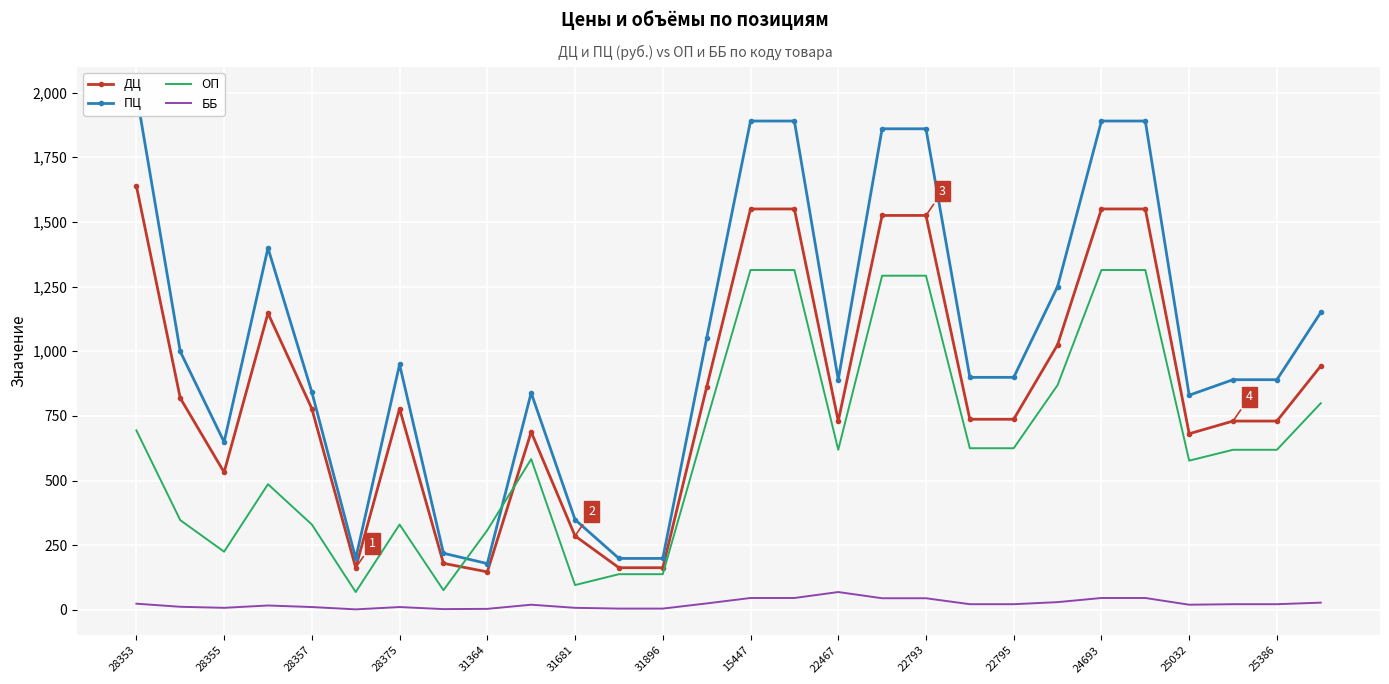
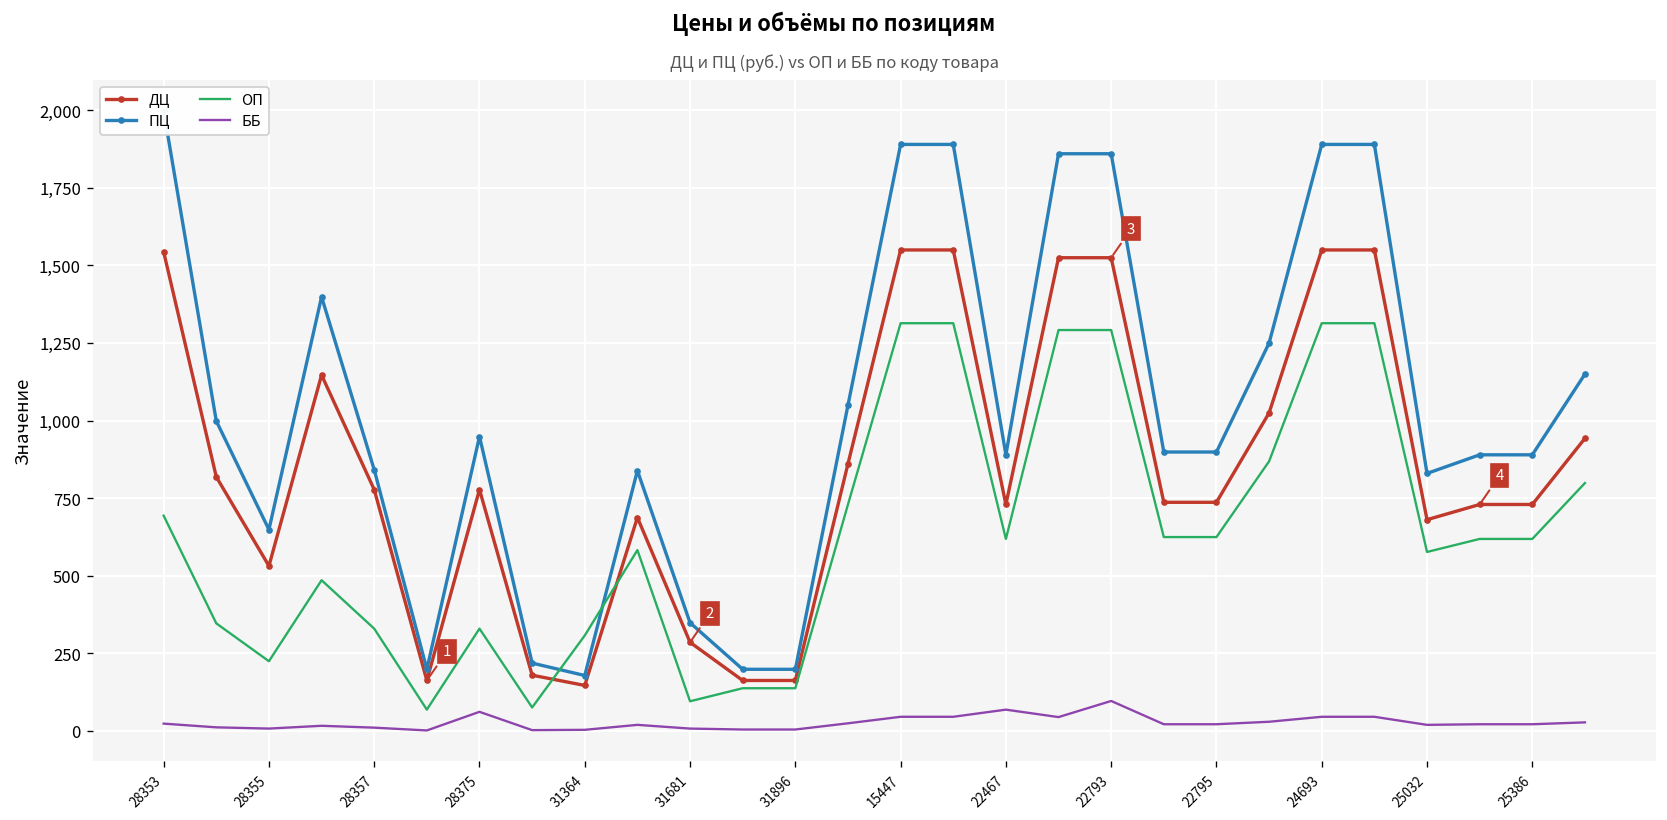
  {
    "ДЦ": {
-     "28353": "1,640",
+     "28353": "1,540",
      "28355": "530",
      "28357": "780",
      "28375": "780",
      "31364": "150",
      "31681": "290",
      "31896": "160",
      "15447": "1,550",
      "22467": "730",
      "22795": "740",
      "24693": "1,550",
      "25032": "680",
      "25386": "730"
    },
    "ПЦ": {
      "28355": "650",
      "28357": "840",
      "28375": "950",
      "31364": "180",
      "31896": "200",
      "15447": "1,890",
      "22467": "890",
      "22793": "1,860",
      "22795": "900",
      "24693": "1,890",
      "25032": "830",
      "25386": "890"
    },
    "ОП": {
      "28353": "690",
      "28355": "230",
      "28357": "330",
      "28375": "330",
      "31364": "310",
      "31681": "100",
      "31896": "140",
      "15447": "1,310",
      "22467": "620",
      "22793": "1,290",
      "22795": "630",
      "24693": "1,310",
      "25032": "580",
      "25386": "620"
    },
    "ББ": {
      "28353": "20",
      "28355": "10",
      "28357": "10",
-     "28375": "10",
+     "28375": "60",
      "31364": "0",
      "31681": "10",
      "31896": "10",
      "15447": "50",
      "22467": "70",
-     "22793": "50",
+     "22793": "100",
      "22795": "20",
      "24693": "50",
      "25032": "20",
      "25386": "20"
    }
  }
